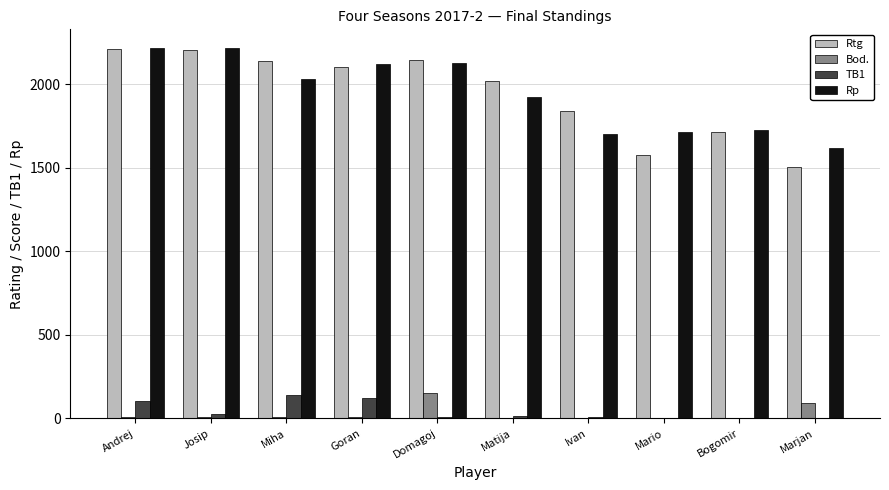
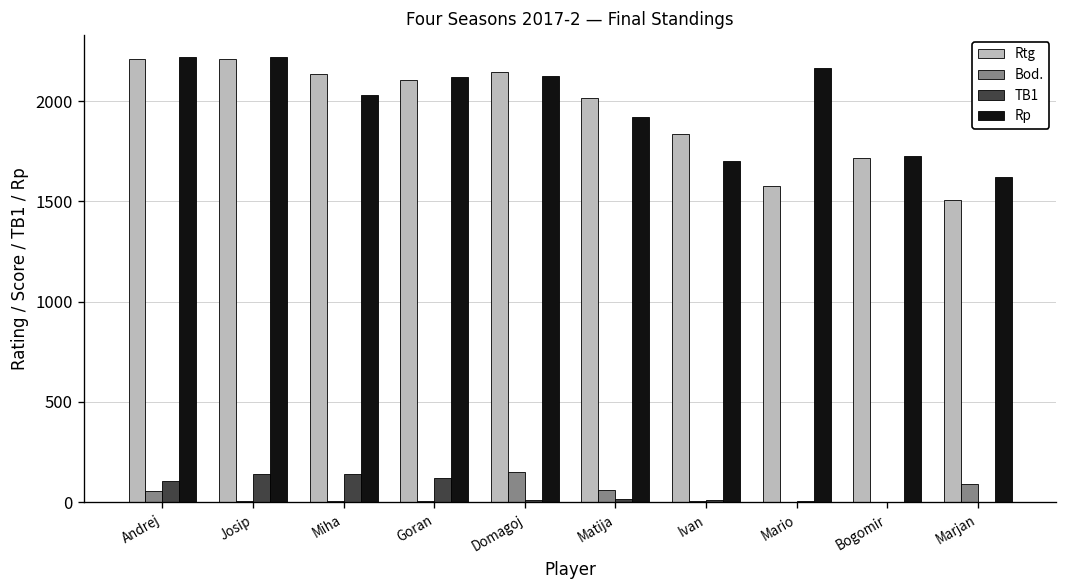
  {
    "Rtg": {
      "Andrej": 2210,
      "Josip": 2210,
      "Miha": 2140,
      "Goran": 2100,
      "Domagoj": 2150,
      "Matija": 2020,
      "Ivan": 1840,
      "Mario": 1580,
      "Bogomir": 1720,
      "Marjan": 1510
    },
    "Bod.": {
-     "Andrej": 10,
+     "Andrej": 60,
      "Domagoj": 150,
-     "Matija": 0,
+     "Matija": 60,
      "Marjan": 90
    },
    "TB1": {
      "Andrej": 110,
-     "Josip": 30,
+     "Josip": 140,
      "Miha": 140,
      "Goran": 120
    },
    "Rp": {
      "Andrej": 2220,
      "Josip": 2220,
      "Miha": 2030,
      "Goran": 2120,
      "Domagoj": 2130,
      "Matija": 1920,
      "Ivan": 1700,
-     "Mario": 1710,
+     "Mario": 2160,
      "Bogomir": 1730,
      "Marjan": 1620
    }
  }
